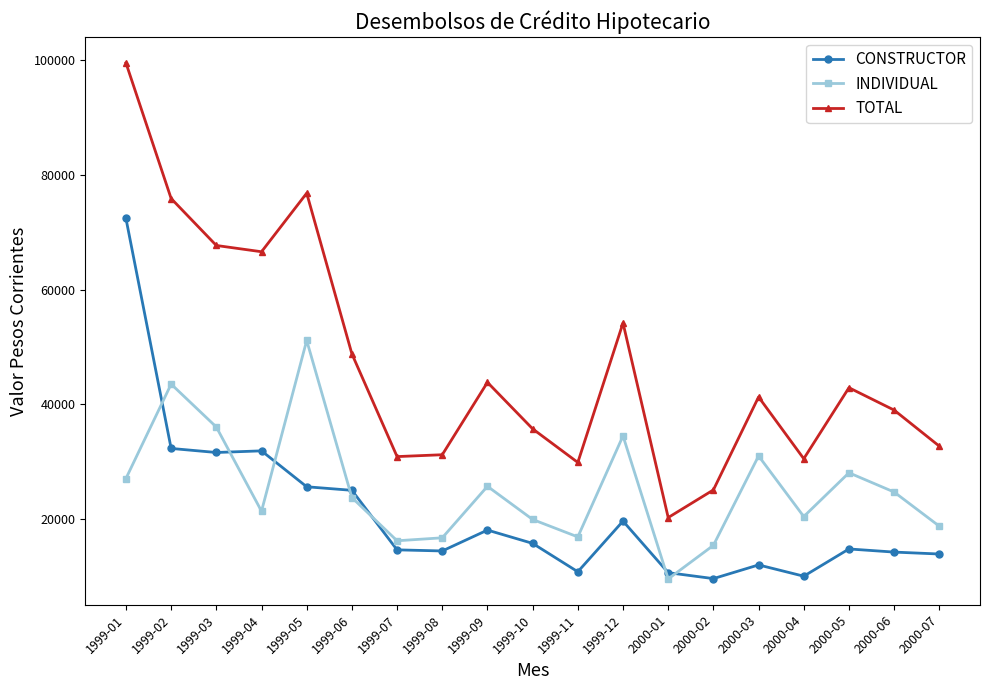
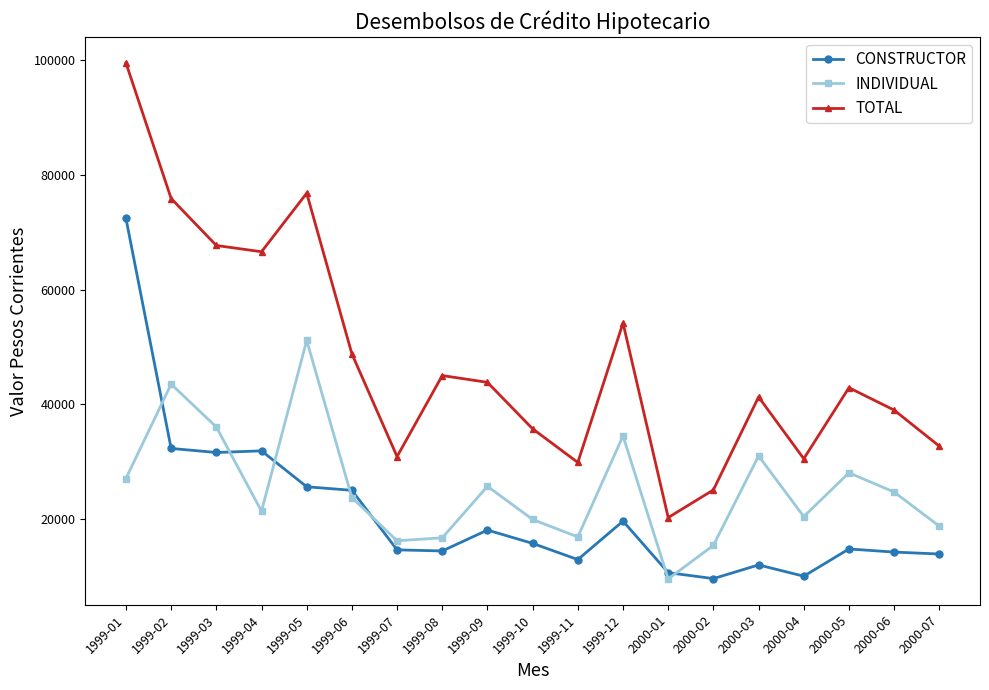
  {
    "CONSTRUCTOR": {
      "1999-01": 72000,
      "1999-02": 32000,
      "1999-03": 32000,
      "1999-04": 32000,
      "1999-05": 26000,
      "1999-06": 25000,
      "1999-07": 15000,
      "1999-08": 14000,
      "1999-09": 18000,
      "1999-10": 16000,
-     "1999-11": 11000,
+     "1999-11": 13000,
      "1999-12": 20000,
      "2000-01": 11000,
      "2000-02": 10000,
      "2000-03": 12000,
      "2000-04": 10000,
      "2000-05": 15000,
      "2000-06": 14000,
      "2000-07": 14000
    },
    "INDIVIDUAL": {
      "1999-01": 27000,
      "1999-02": 44000,
      "1999-03": 36000,
      "1999-04": 21000,
      "1999-05": 51000,
      "1999-06": 24000,
      "1999-07": 16000,
      "1999-08": 17000,
      "1999-09": 26000,
      "1999-10": 20000,
      "1999-11": 17000,
      "1999-12": 35000,
      "2000-01": 10000,
      "2000-02": 15000,
      "2000-03": 31000,
      "2000-04": 20000,
      "2000-05": 28000,
      "2000-06": 25000,
      "2000-07": 19000
    },
    "TOTAL": {
      "1999-01": 100000,
      "1999-02": 76000,
      "1999-03": 68000,
      "1999-04": 67000,
      "1999-05": 77000,
      "1999-06": 49000,
      "1999-07": 31000,
-     "1999-08": 31000,
+     "1999-08": 45000,
      "1999-09": 44000,
      "1999-10": 36000,
      "1999-11": 30000,
      "1999-12": 54000,
      "2000-01": 20000,
      "2000-02": 25000,
      "2000-03": 41000,
      "2000-04": 31000,
      "2000-05": 43000,
      "2000-06": 39000,
      "2000-07": 33000
    }
  }
